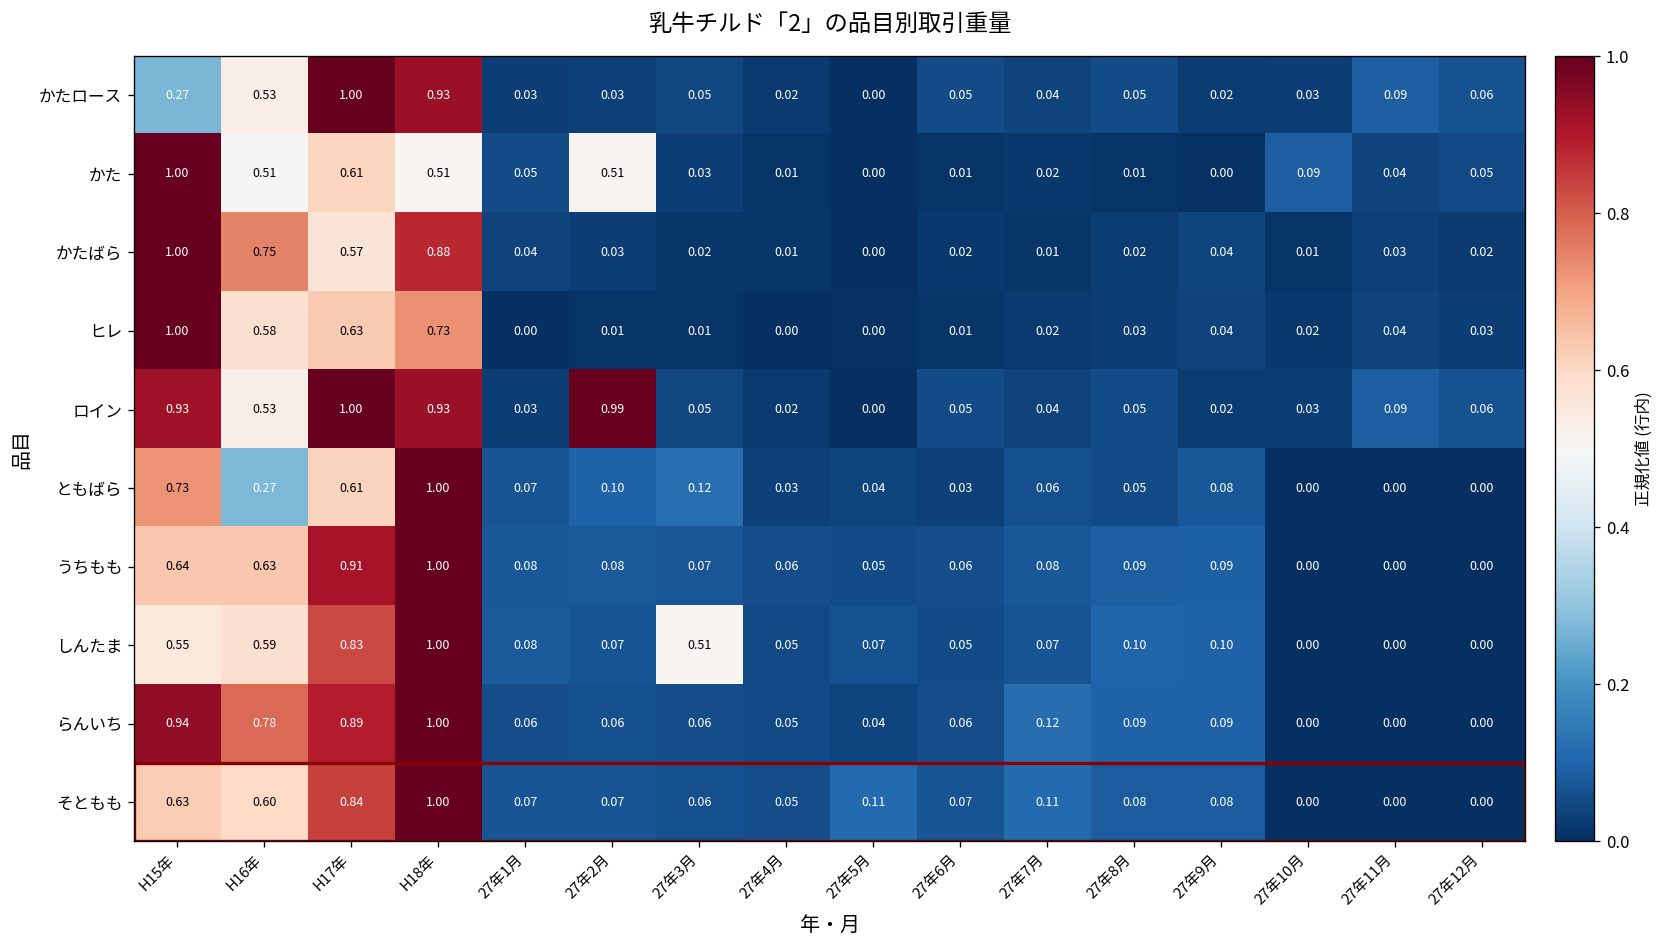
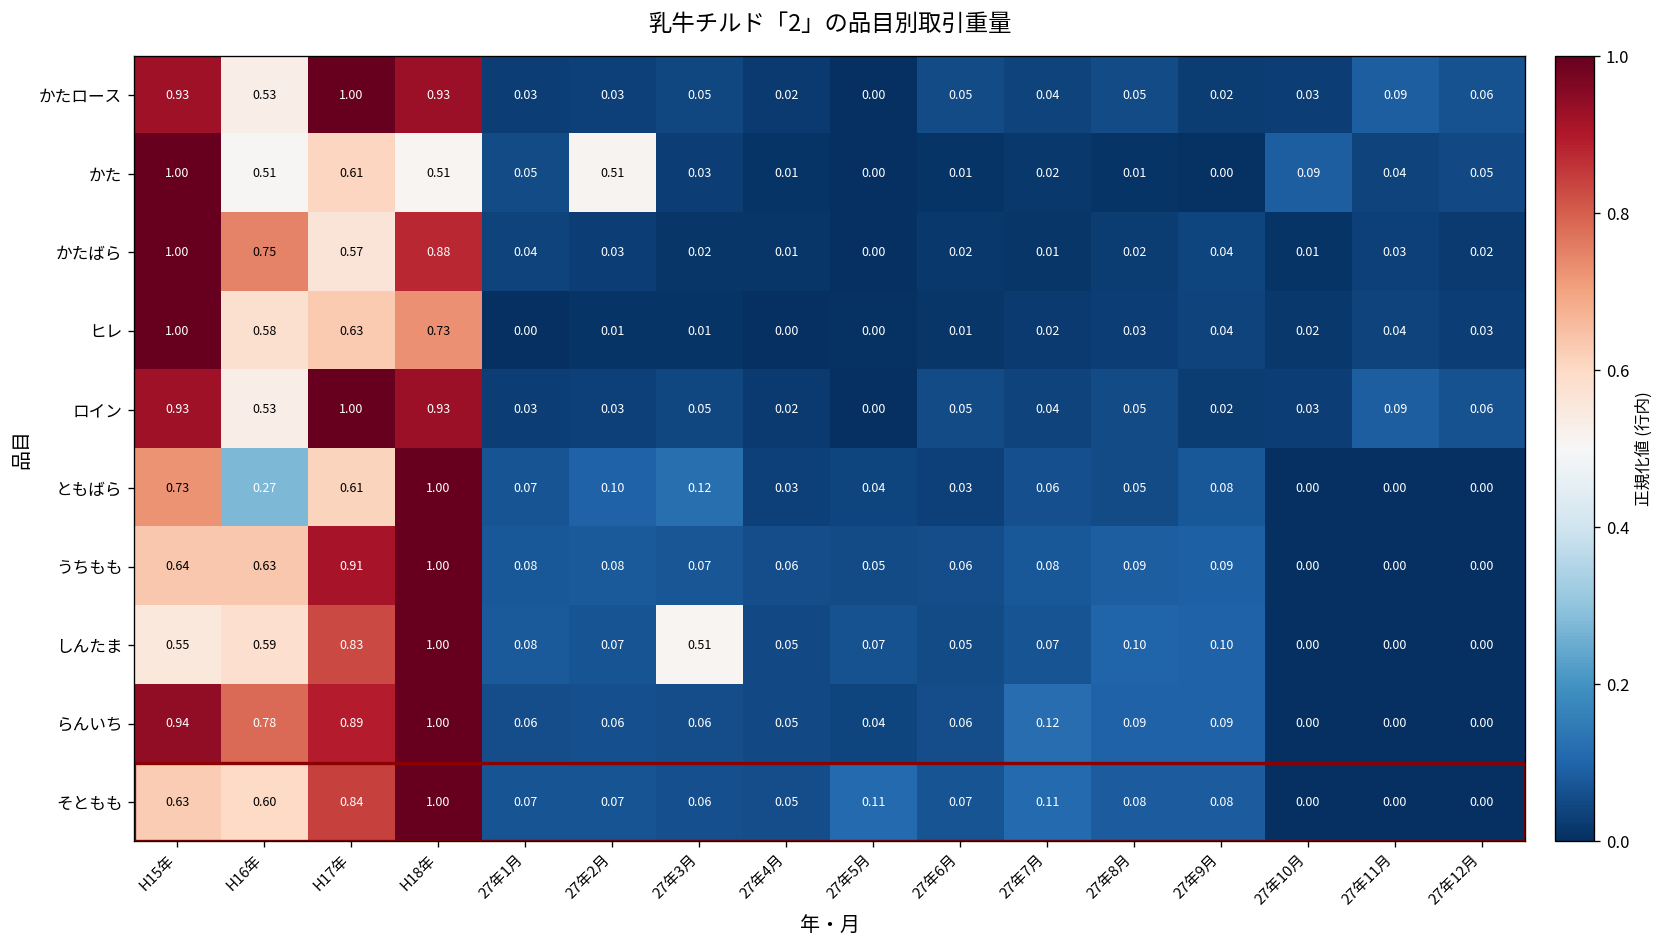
  {
    "かたロース": {
-     "H15年": 0.27,
+     "H15年": 0.93,
      "H16年": 0.53,
      "H17年": 1.00,
      "H18年": 0.93,
      "27年1月": 0.03,
      "27年2月": 0.03,
      "27年3月": 0.05,
      "27年4月": 0.02,
      "27年5月": 0.00,
      "27年6月": 0.05,
      "27年7月": 0.04,
      "27年8月": 0.05,
      "27年9月": 0.02,
      "27年10月": 0.03,
      "27年11月": 0.09,
      "27年12月": 0.06
    },
    "かた": {
      "H15年": 1.00,
      "H16年": 0.51,
      "H17年": 0.61,
      "H18年": 0.51,
      "27年1月": 0.05,
      "27年2月": 0.51,
      "27年3月": 0.03,
      "27年4月": 0.01,
      "27年5月": 0.00,
      "27年6月": 0.01,
      "27年7月": 0.02,
      "27年8月": 0.01,
      "27年9月": 0.00,
      "27年10月": 0.09,
      "27年11月": 0.04,
      "27年12月": 0.05
    },
    "かたばら": {
      "H15年": 1.00,
      "H16年": 0.75,
      "H17年": 0.57,
      "H18年": 0.88,
      "27年1月": 0.04,
      "27年2月": 0.03,
      "27年3月": 0.02,
      "27年4月": 0.01,
      "27年5月": 0.00,
      "27年6月": 0.02,
      "27年7月": 0.01,
      "27年8月": 0.02,
      "27年9月": 0.04,
      "27年10月": 0.01,
      "27年11月": 0.03,
      "27年12月": 0.02
    },
    "ヒレ": {
      "H15年": 1.00,
      "H16年": 0.58,
      "H17年": 0.63,
      "H18年": 0.73,
      "27年1月": 0.00,
      "27年2月": 0.01,
      "27年3月": 0.01,
      "27年4月": 0.00,
      "27年5月": 0.00,
      "27年6月": 0.01,
      "27年7月": 0.02,
      "27年8月": 0.03,
      "27年9月": 0.04,
      "27年10月": 0.02,
      "27年11月": 0.04,
      "27年12月": 0.03
    },
    "ロイン": {
      "H15年": 0.93,
      "H16年": 0.53,
      "H17年": 1.00,
      "H18年": 0.93,
      "27年1月": 0.03,
-     "27年2月": 0.99,
+     "27年2月": 0.03,
      "27年3月": 0.05,
      "27年4月": 0.02,
      "27年5月": 0.00,
      "27年6月": 0.05,
      "27年7月": 0.04,
      "27年8月": 0.05,
      "27年9月": 0.02,
      "27年10月": 0.03,
      "27年11月": 0.09,
      "27年12月": 0.06
    },
    "ともばら": {
      "H15年": 0.73,
      "H16年": 0.27,
      "H17年": 0.61,
      "H18年": 1.00,
      "27年1月": 0.07,
      "27年2月": 0.10,
      "27年3月": 0.12,
      "27年4月": 0.03,
      "27年5月": 0.04,
      "27年6月": 0.03,
      "27年7月": 0.06,
      "27年8月": 0.05,
      "27年9月": 0.08,
      "27年10月": 0.00,
      "27年11月": 0.00,
      "27年12月": 0.00
    },
    "うちもも": {
      "H15年": 0.64,
      "H16年": 0.63,
      "H17年": 0.91,
      "H18年": 1.00,
      "27年1月": 0.08,
      "27年2月": 0.08,
      "27年3月": 0.07,
      "27年4月": 0.06,
      "27年5月": 0.05,
      "27年6月": 0.06,
      "27年7月": 0.08,
      "27年8月": 0.09,
      "27年9月": 0.09,
      "27年10月": 0.00,
      "27年11月": 0.00,
      "27年12月": 0.00
    },
    "しんたま": {
      "H15年": 0.55,
      "H16年": 0.59,
      "H17年": 0.83,
      "H18年": 1.00,
      "27年1月": 0.08,
      "27年2月": 0.07,
      "27年3月": 0.51,
      "27年4月": 0.05,
      "27年5月": 0.07,
      "27年6月": 0.05,
      "27年7月": 0.07,
      "27年8月": 0.10,
      "27年9月": 0.10,
      "27年10月": 0.00,
      "27年11月": 0.00,
      "27年12月": 0.00
    },
    "らんいち": {
      "H15年": 0.94,
      "H16年": 0.78,
      "H17年": 0.89,
      "H18年": 1.00,
      "27年1月": 0.06,
      "27年2月": 0.06,
      "27年3月": 0.06,
      "27年4月": 0.05,
      "27年5月": 0.04,
      "27年6月": 0.06,
      "27年7月": 0.12,
      "27年8月": 0.09,
      "27年9月": 0.09,
      "27年10月": 0.00,
      "27年11月": 0.00,
      "27年12月": 0.00
    },
    "そともも": {
      "H15年": 0.63,
      "H16年": 0.60,
      "H17年": 0.84,
      "H18年": 1.00,
      "27年1月": 0.07,
      "27年2月": 0.07,
      "27年3月": 0.06,
      "27年4月": 0.05,
      "27年5月": 0.11,
      "27年6月": 0.07,
      "27年7月": 0.11,
      "27年8月": 0.08,
      "27年9月": 0.08,
      "27年10月": 0.00,
      "27年11月": 0.00,
      "27年12月": 0.00
    }
  }
